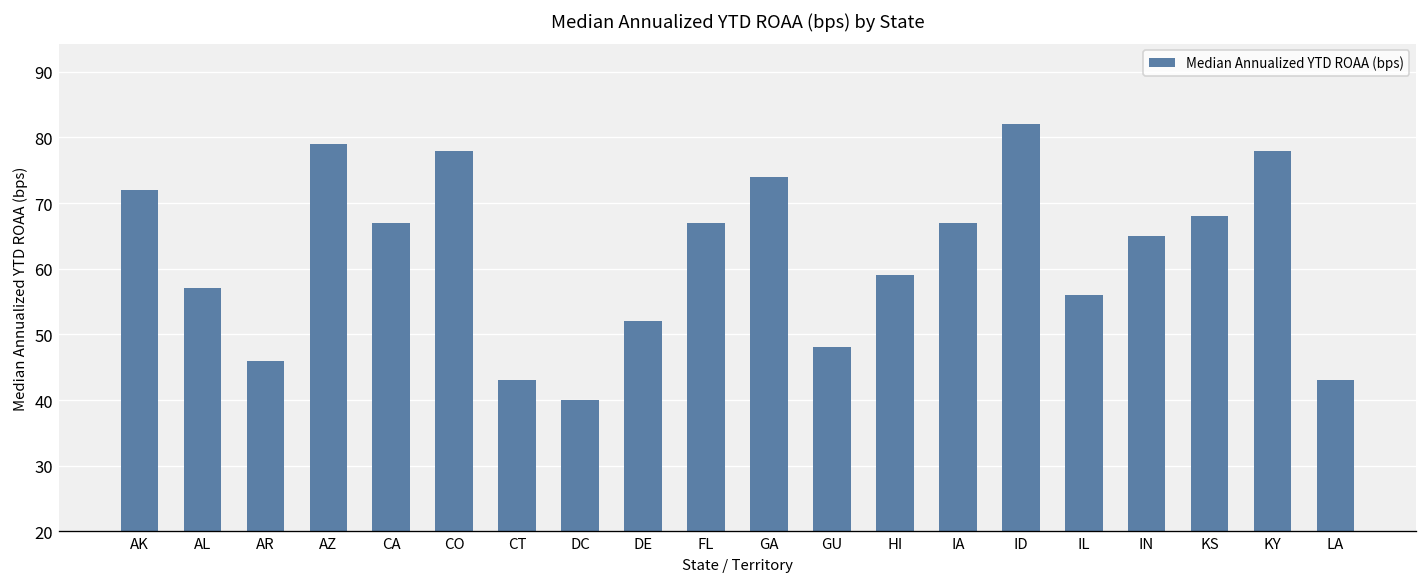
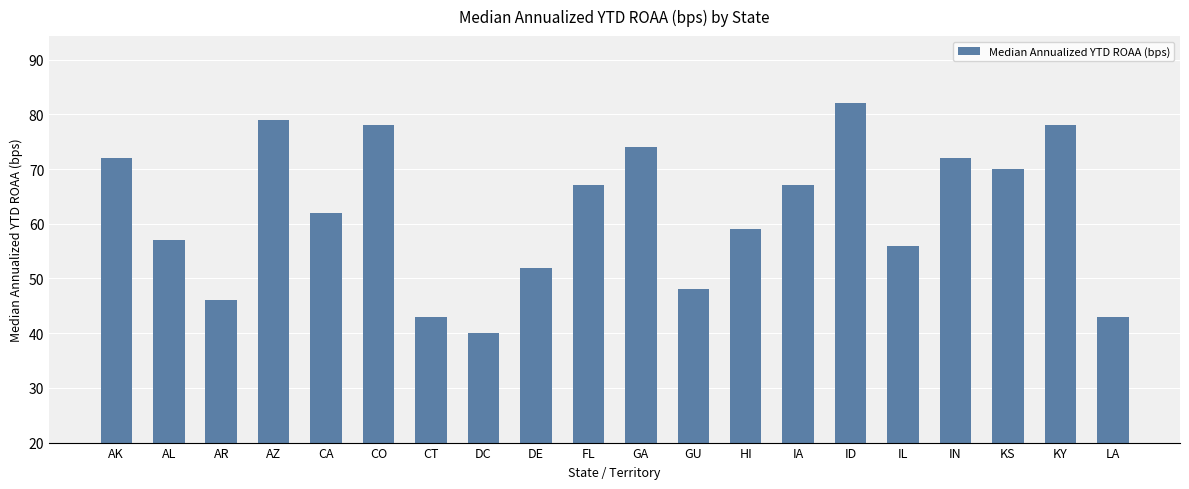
  {
    "AK": 72,
    "AL": 57,
    "AR": 46,
    "AZ": 79,
-   "CA": 67,
+   "CA": 62,
    "CO": 78,
    "CT": 43,
    "DC": 40,
    "DE": 52,
    "FL": 67,
    "GA": 74,
    "GU": 48,
    "HI": 59,
    "IA": 67,
    "ID": 82,
    "IL": 56,
-   "IN": 65,
-   "KS": 68,
+   "IN": 72,
+   "KS": 70,
    "KY": 78,
    "LA": 43
  }
